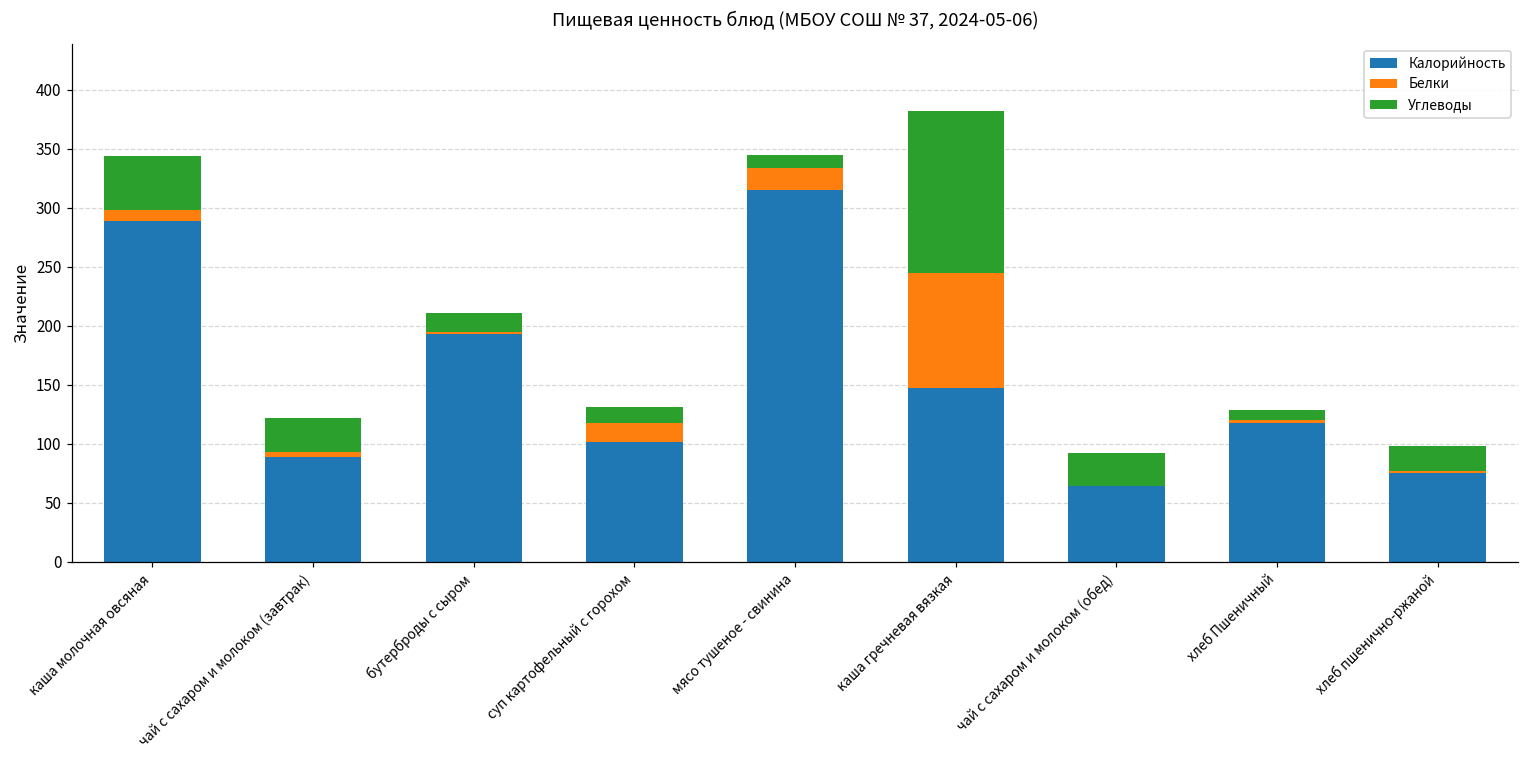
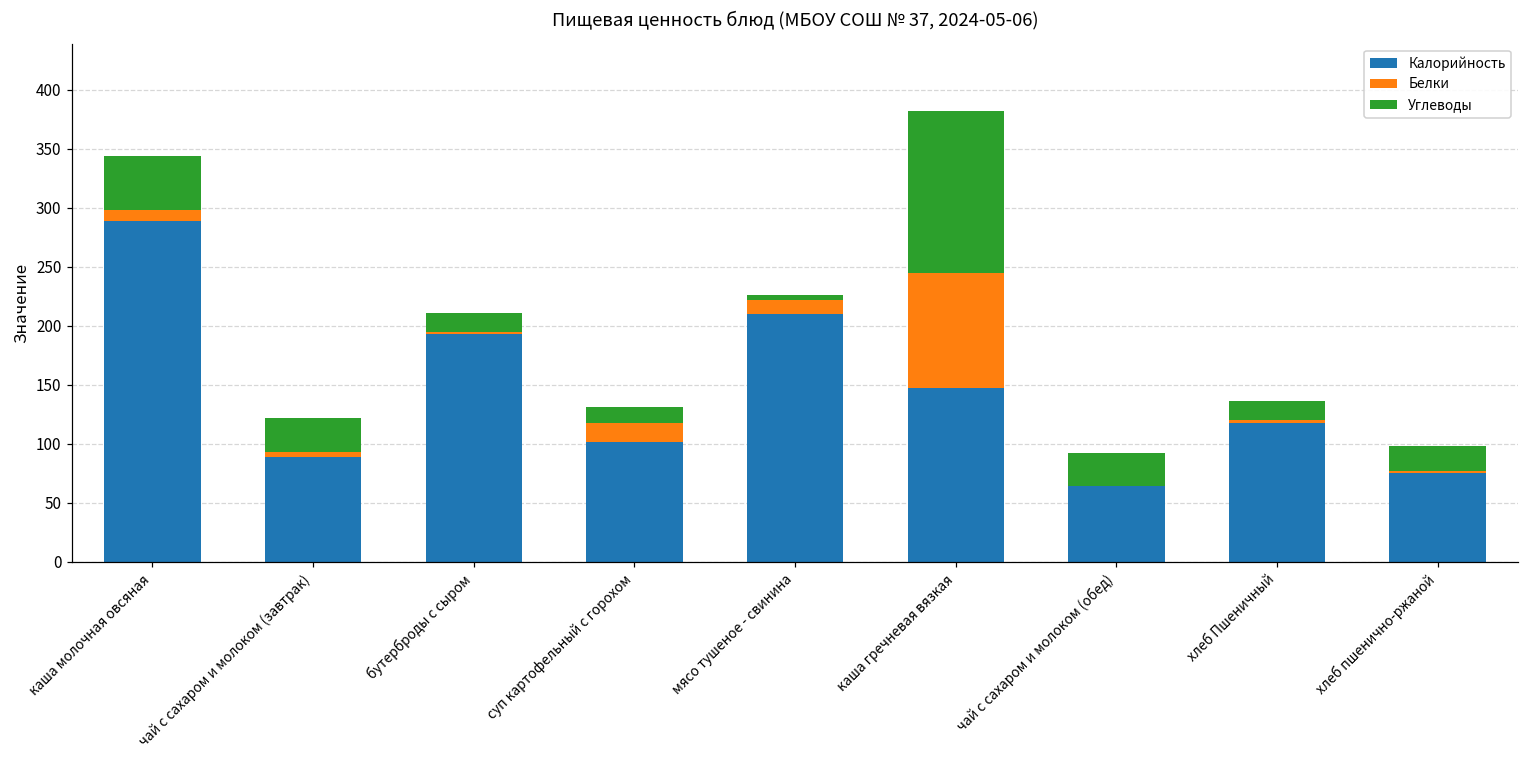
  {
    "Калорийность": {
      "каша молочная овсяная": 289,
      "чай с сахаром и молоком (завтрак)": 89,
      "бутерброды с сыром": 193,
      "суп картофельный с горохом": 102,
-     "мясо тушеное - свинина": 315,
+     "мясо тушеное - свинина": 210,
      "каша гречневая вязкая": 147,
      "чай с сахаром и молоком (обед)": 64,
      "хлеб Пшеничный": 118,
      "хлеб пшенично-ржаной": 75
    },
    "Белки": {
      "каша молочная овсяная": 9,
      "чай с сахаром и молоком (завтрак)": 4,
      "суп картофельный с горохом": 16,
-     "мясо тушеное - свинина": 19,
+     "мясо тушеное - свинина": 12,
      "каша гречневая вязкая": 98,
      "чай с сахаром и молоком (обед)": 0
    },
    "Углеводы": {
      "каша молочная овсяная": 46,
      "чай с сахаром и молоком (завтрак)": 29,
      "бутерброды с сыром": 16,
      "суп картофельный с горохом": 13,
-     "мясо тушеное - свинина": 11,
+     "мясо тушеное - свинина": 4,
      "каша гречневая вязкая": 137,
      "чай с сахаром и молоком (обед)": 28,
-     "хлеб Пшеничный": 9,
+     "хлеб Пшеничный": 16,
      "хлеб пшенично-ржаной": 21
    }
  }
